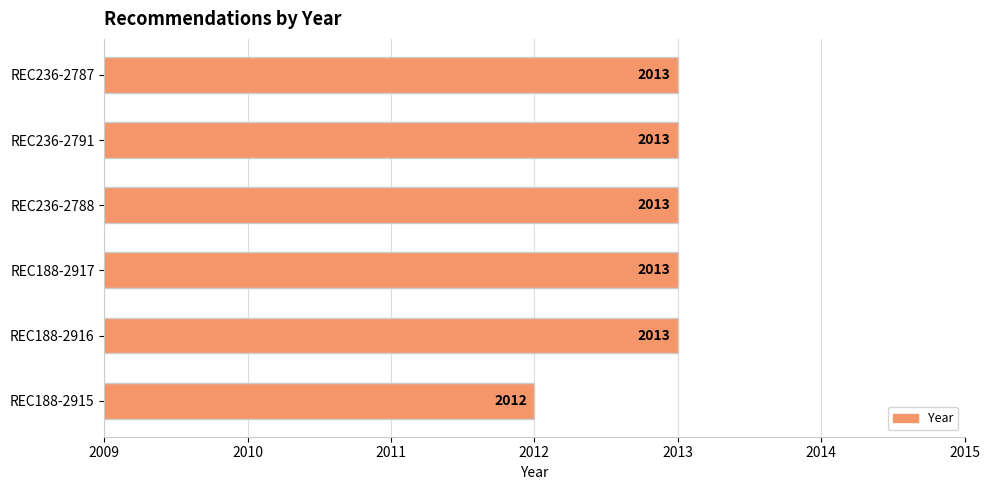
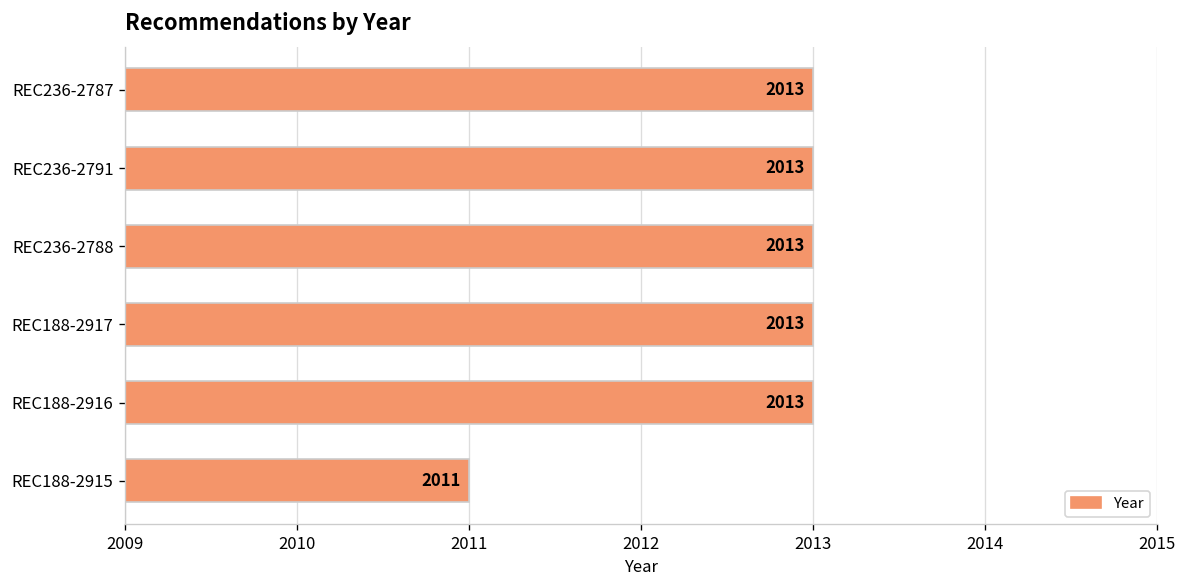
  {
    "REC236-2787": 2013,
    "REC236-2791": 2013,
    "REC236-2788": 2013,
    "REC188-2917": 2013,
    "REC188-2916": 2013,
-   "REC188-2915": 2012
+   "REC188-2915": 2011
  }
